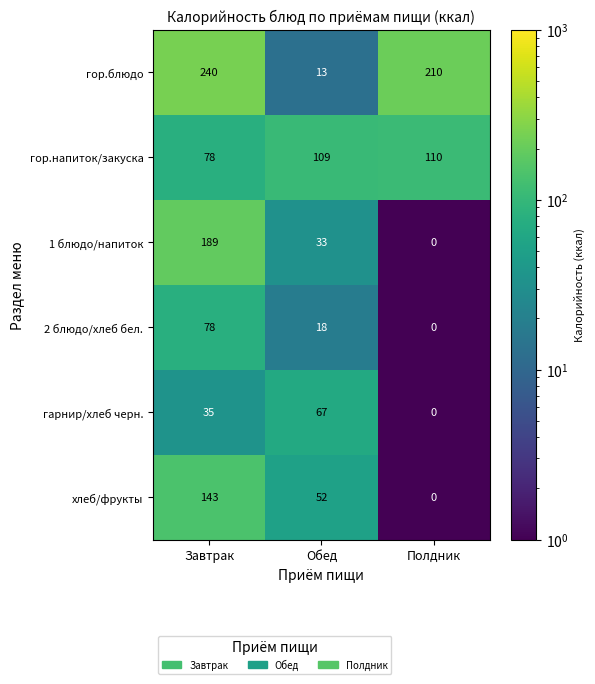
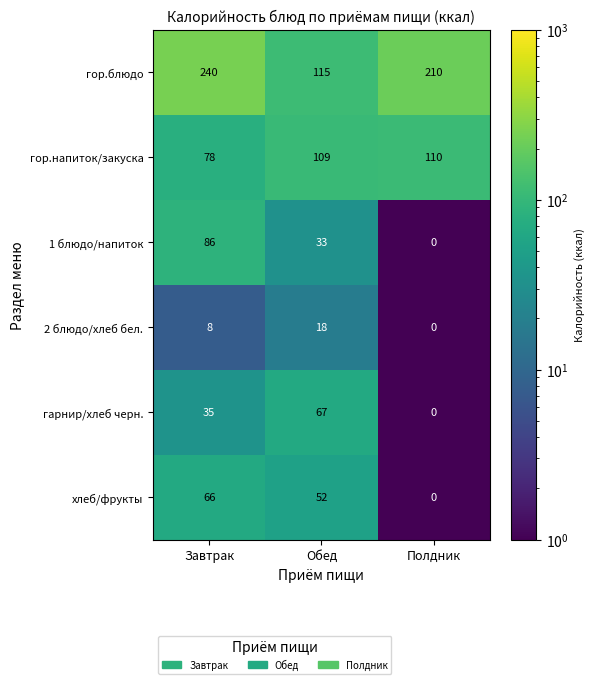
  {
    "гор.блюдо": {
      "Завтрак": 240,
-     "Обед": 13,
+     "Обед": 115,
      "Полдник": 210
    },
    "гор.напиток/закуска": {
      "Завтрак": 78,
      "Обед": 109,
      "Полдник": 110
    },
    "1 блюдо/напиток": {
-     "Завтрак": 189,
+     "Завтрак": 86,
      "Обед": 33,
      "Полдник": 0
    },
    "2 блюдо/хлеб бел.": {
-     "Завтрак": 78,
+     "Завтрак": 8,
      "Обед": 18,
      "Полдник": 0
    },
    "гарнир/хлеб черн.": {
      "Завтрак": 35,
      "Обед": 67,
      "Полдник": 0
    },
    "хлеб/фрукты": {
-     "Завтрак": 143,
+     "Завтрак": 66,
      "Обед": 52,
      "Полдник": 0
    }
  }
